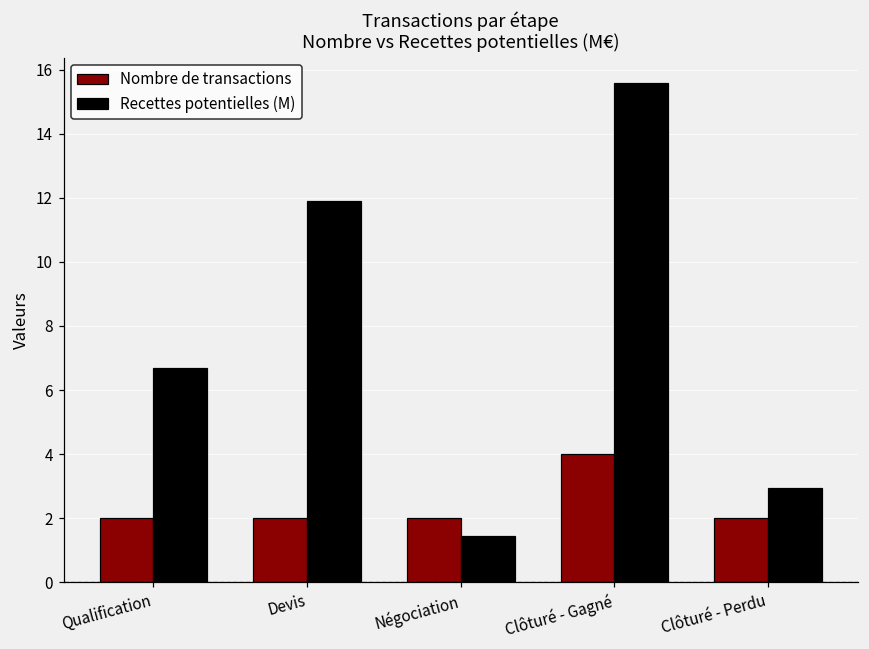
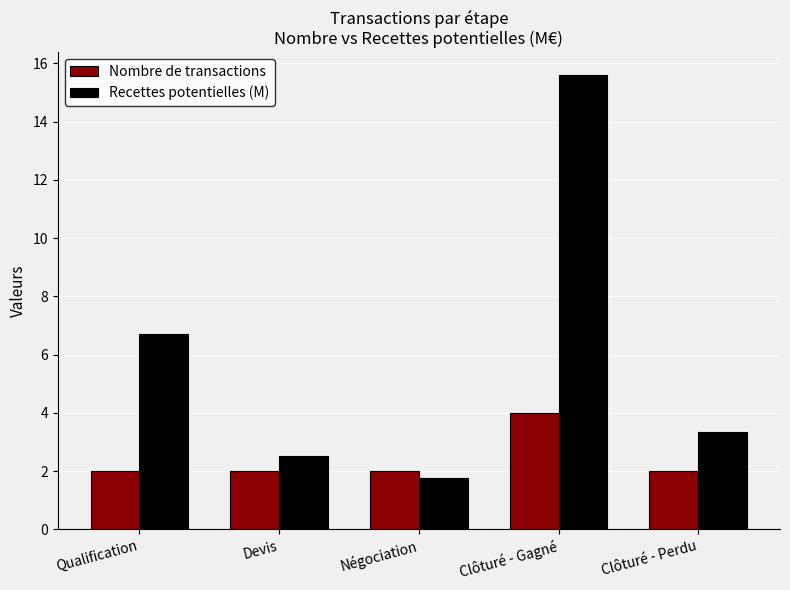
  {
    "Nombre de transactions": {
      "Qualification": 2.0,
      "Devis": 2.0,
      "Négociation": 2.0,
      "Clôturé - Gagné": 4.0,
      "Clôturé - Perdu": 2.0
    },
    "Recettes potentielles (M)": {
      "Qualification": 6.7,
-     "Devis": 11.9,
-     "Négociation": 1.4,
+     "Devis": 2.5,
+     "Négociation": 1.8,
      "Clôturé - Gagné": 15.6,
-     "Clôturé - Perdu": 3.0
+     "Clôturé - Perdu": 3.4
    }
  }
